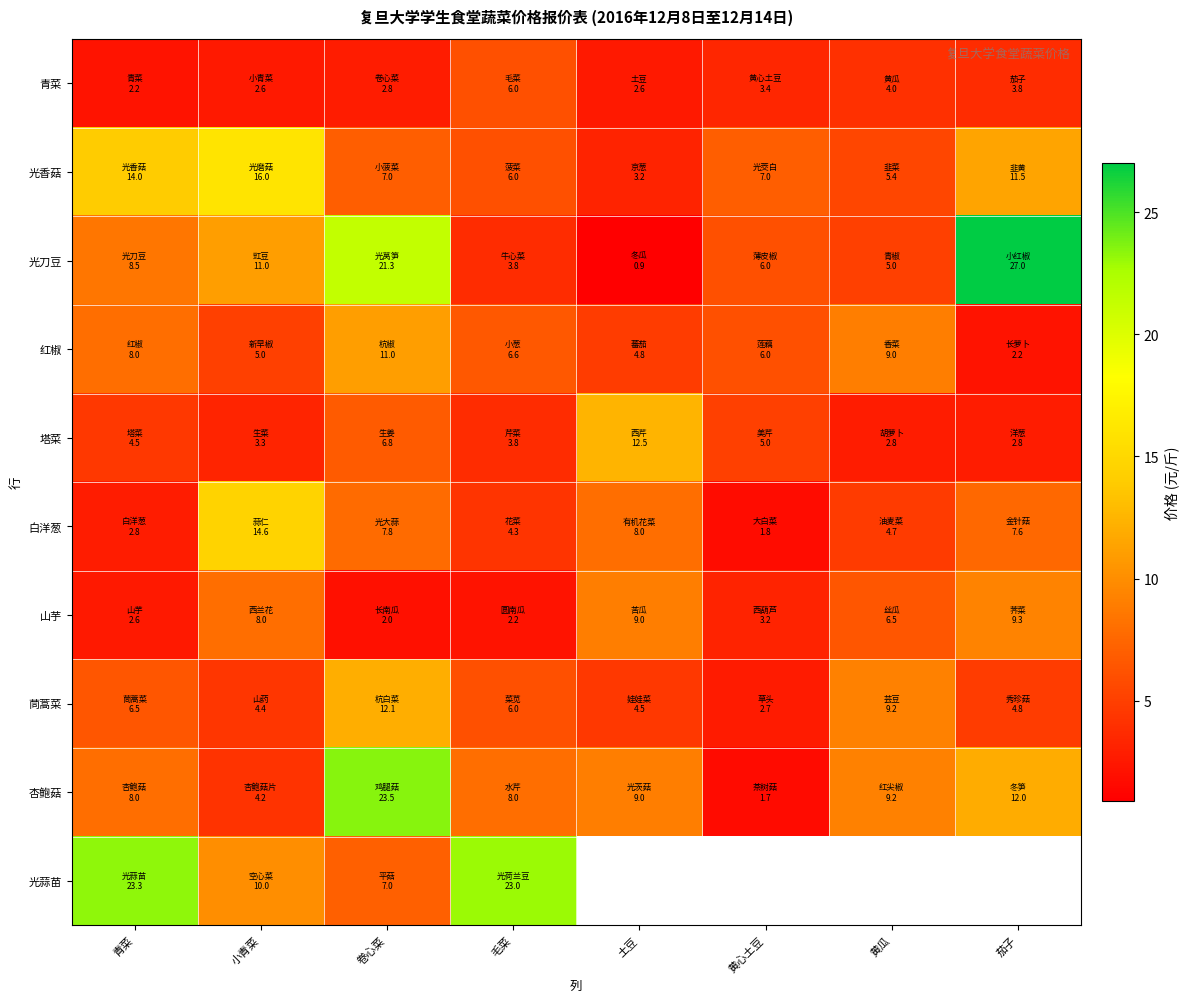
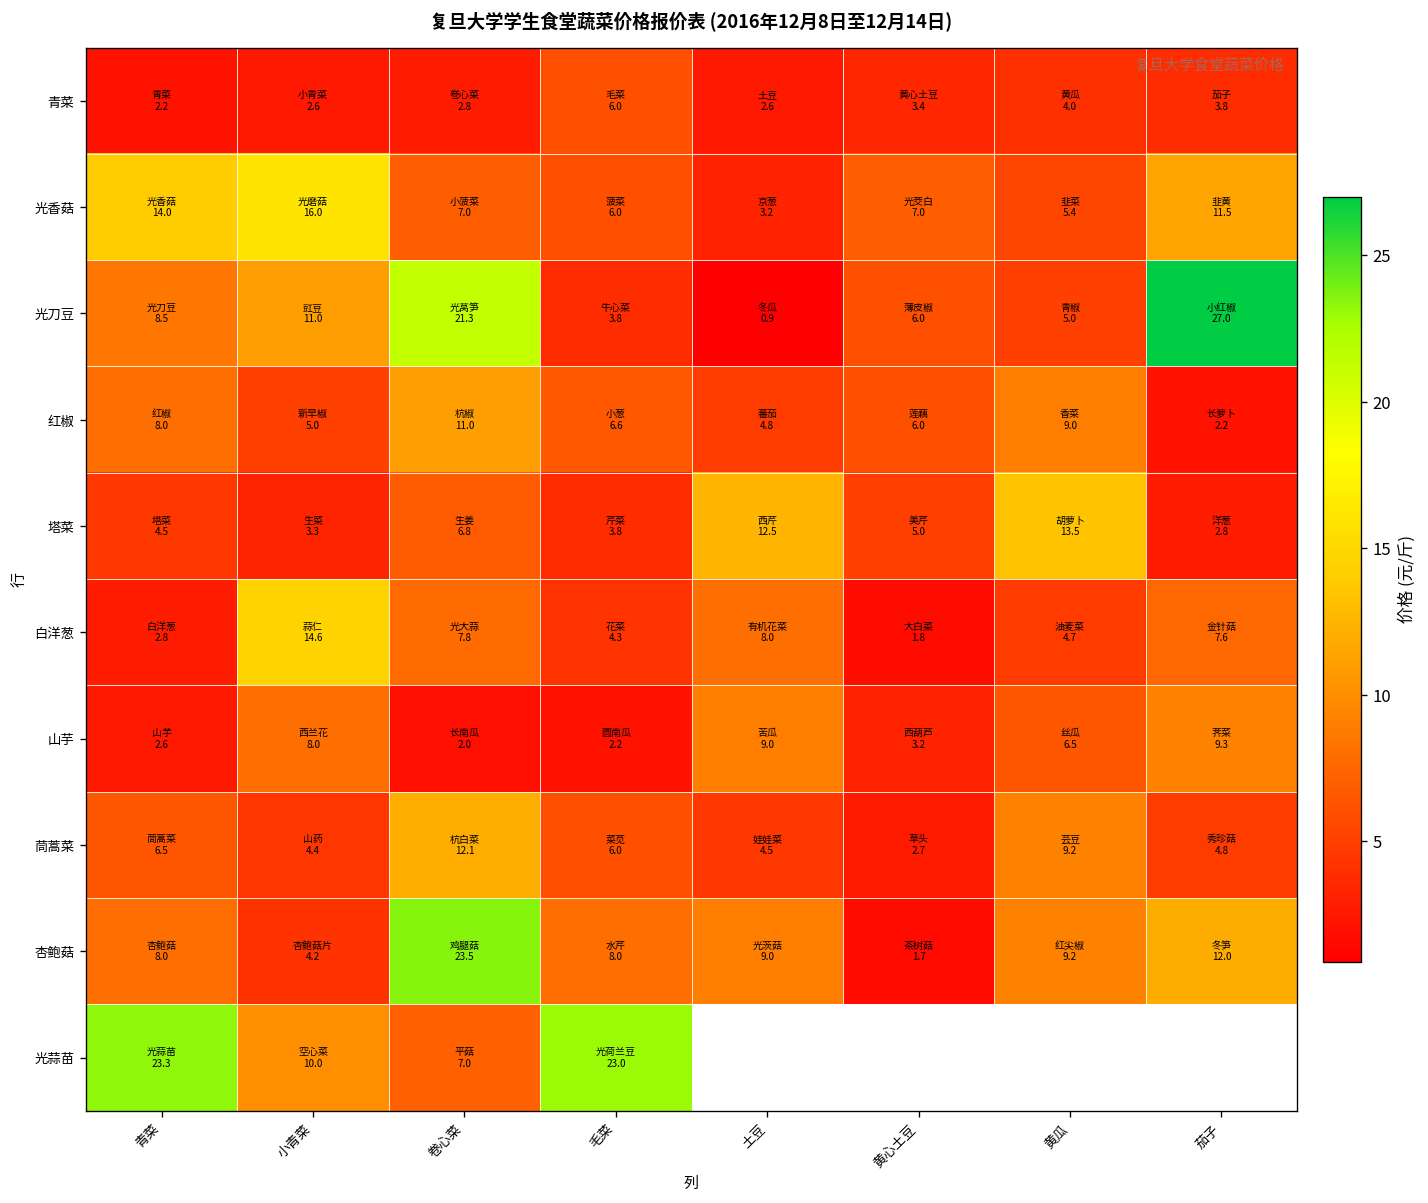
  {
    "青菜": {
      "青菜": 2.2,
      "小青菜": 2.6,
      "卷心菜": 2.8,
      "毛菜": 6.0,
      "土豆": 2.6,
      "黄心土豆": 3.4,
      "黄瓜": 4.0
    },
    "光香菇": {
      "青菜": 14.0,
      "小青菜": 16.0,
      "卷心菜": 7.0,
      "毛菜": 6.0,
      "土豆": 3.2,
      "黄心土豆": 7.0,
      "黄瓜": 5.4,
      "茄子": 11.5
    },
    "光刀豆": {
      "青菜": 8.5,
      "小青菜": 11.0,
      "卷心菜": 21.3,
      "毛菜": 3.8,
      "土豆": 0.9,
      "黄心土豆": 6.0,
      "黄瓜": 5.0,
      "茄子": 27.0
    },
    "红椒": {
      "青菜": 8.0,
      "小青菜": 5.0,
      "卷心菜": 11.0,
      "毛菜": 6.6,
      "土豆": 4.8,
      "黄心土豆": 6.0,
      "黄瓜": 9.0,
      "茄子": 2.2
    },
    "塔菜": {
      "青菜": 4.5,
      "小青菜": 3.3,
      "卷心菜": 6.8,
      "毛菜": 3.8,
      "土豆": 12.5,
      "黄心土豆": 5.0,
-     "黄瓜": 2.8,
+     "黄瓜": 13.5,
      "茄子": 2.8
    },
    "白洋葱": {
      "青菜": 2.8,
      "小青菜": 14.6,
      "卷心菜": 7.8,
      "毛菜": 4.3,
      "土豆": 8.0,
      "黄心土豆": 1.8,
      "黄瓜": 4.7,
      "茄子": 7.6
    },
    "山芋": {
      "青菜": 2.6,
      "小青菜": 8.0,
      "卷心菜": 2.0,
      "毛菜": 2.2,
      "土豆": 9.0,
      "黄心土豆": 3.2,
      "黄瓜": 6.5,
      "茄子": 9.3
    },
    "茼蒿菜": {
      "青菜": 6.5,
      "小青菜": 4.4,
      "卷心菜": 12.1,
      "毛菜": 6.0,
      "土豆": 4.5,
      "黄心土豆": 2.7,
      "黄瓜": 9.2,
      "茄子": 4.8
    },
    "杏鲍菇": {
      "青菜": 8.0,
      "小青菜": 4.2,
      "卷心菜": 23.5,
      "毛菜": 8.0,
      "土豆": 9.0,
      "黄心土豆": 1.7,
      "黄瓜": 9.2,
      "茄子": 12.0
    },
    "光蒜苗": {
      "青菜": 23.3,
      "小青菜": 10.0,
      "卷心菜": 7.0,
      "毛菜": 23.0
    }
  }
